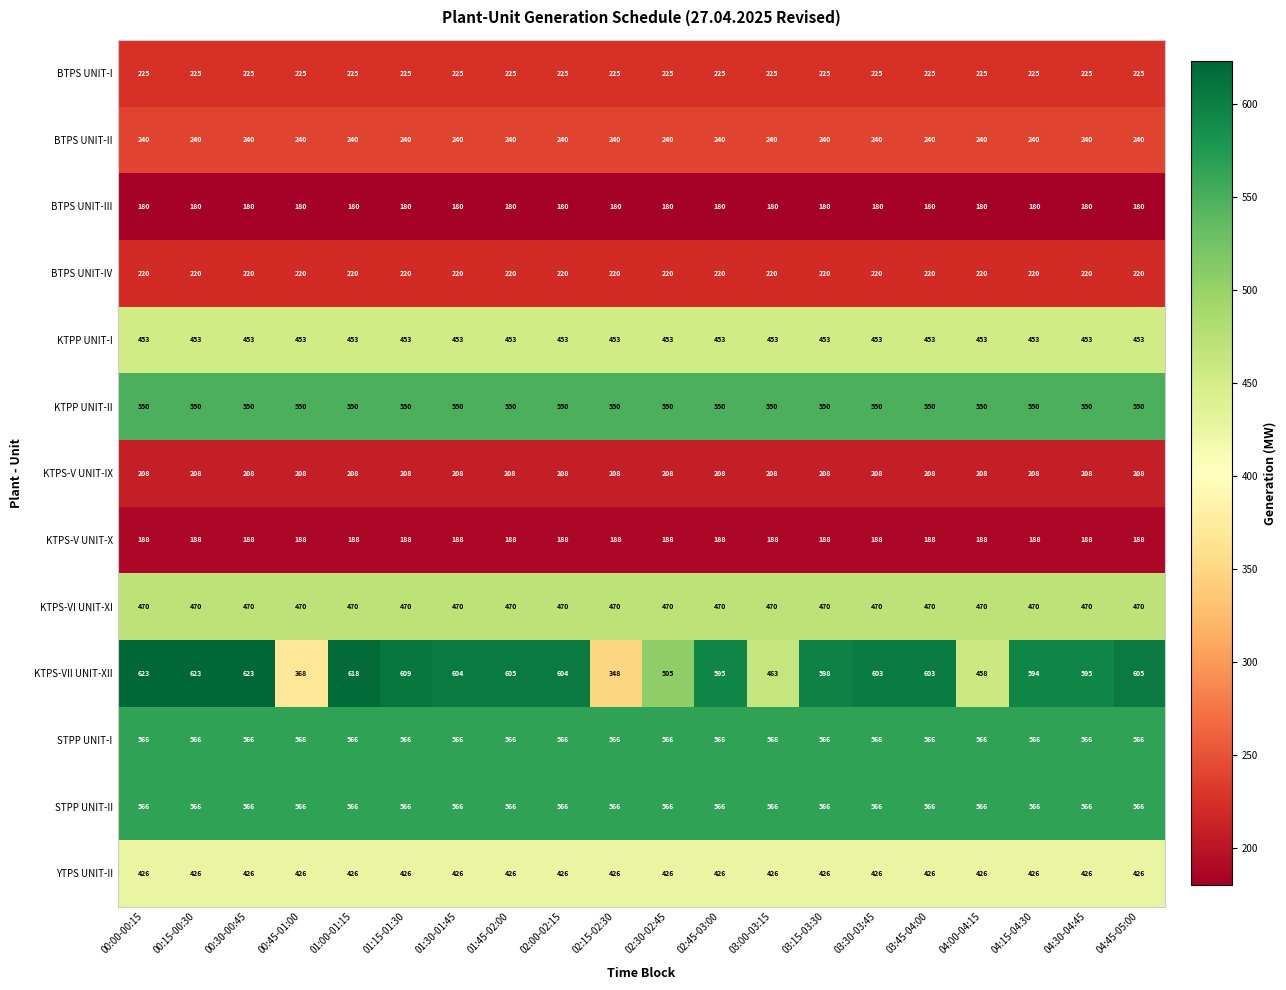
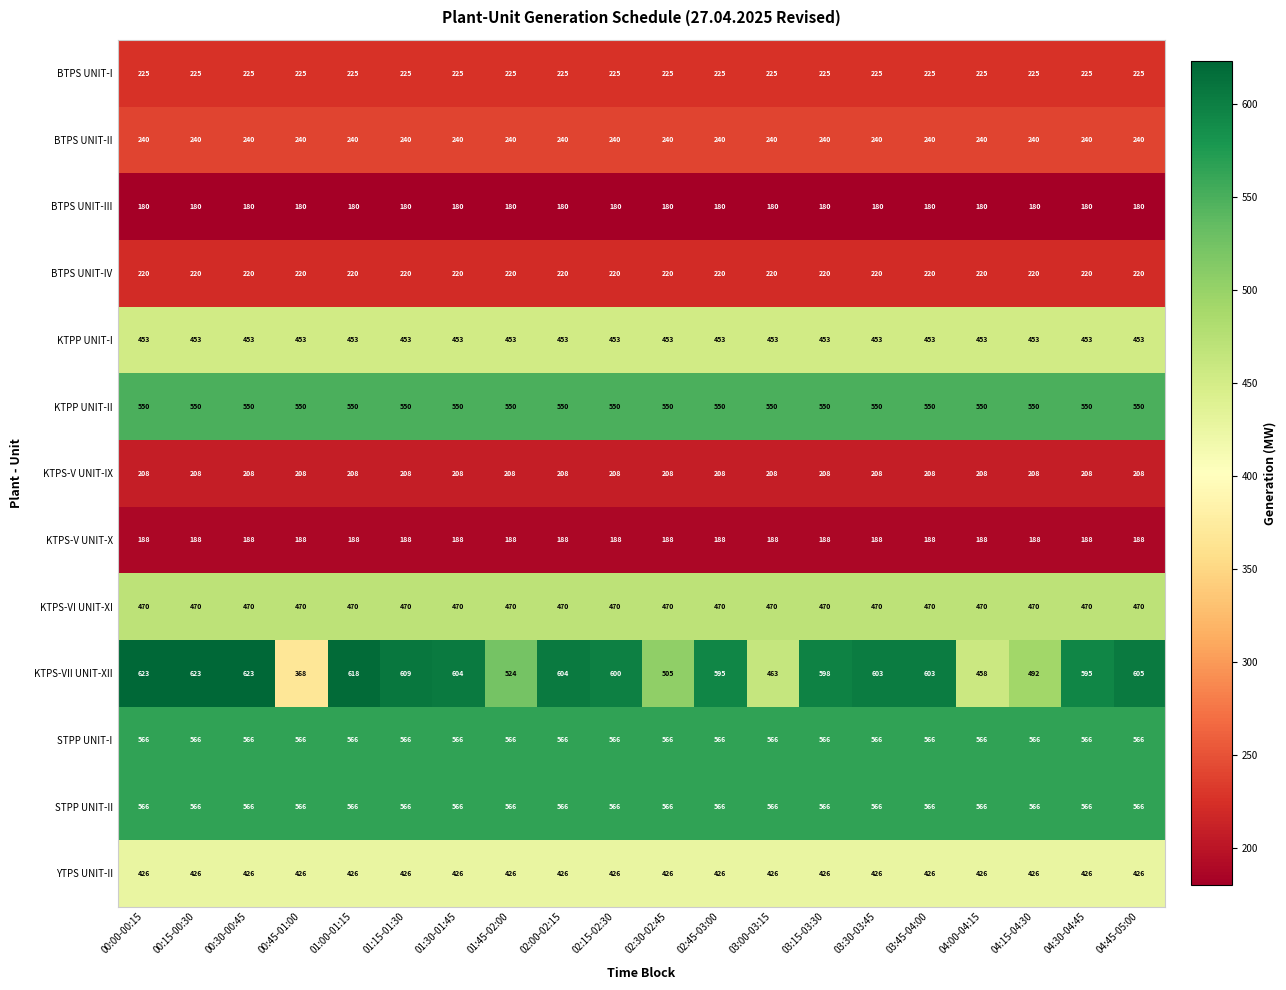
  {
    "KTPS-VII UNIT-XII": {
      "00:00-00:15": 623,
      "00:15-00:30": 623,
      "00:30-00:45": 623,
      "00:45-01:00": 368,
      "01:00-01:15": 618,
      "01:15-01:30": 609,
      "01:30-01:45": 604,
-     "01:45-02:00": 605,
+     "01:45-02:00": 524,
      "02:00-02:15": 604,
-     "02:15-02:30": 348,
+     "02:15-02:30": 600,
      "02:30-02:45": 505,
      "02:45-03:00": 595,
      "03:00-03:15": 463,
      "03:15-03:30": 598,
      "03:30-03:45": 603,
      "03:45-04:00": 603,
      "04:00-04:15": 458,
-     "04:15-04:30": 594,
+     "04:15-04:30": 492,
      "04:30-04:45": 595,
      "04:45-05:00": 605
    }
  }
